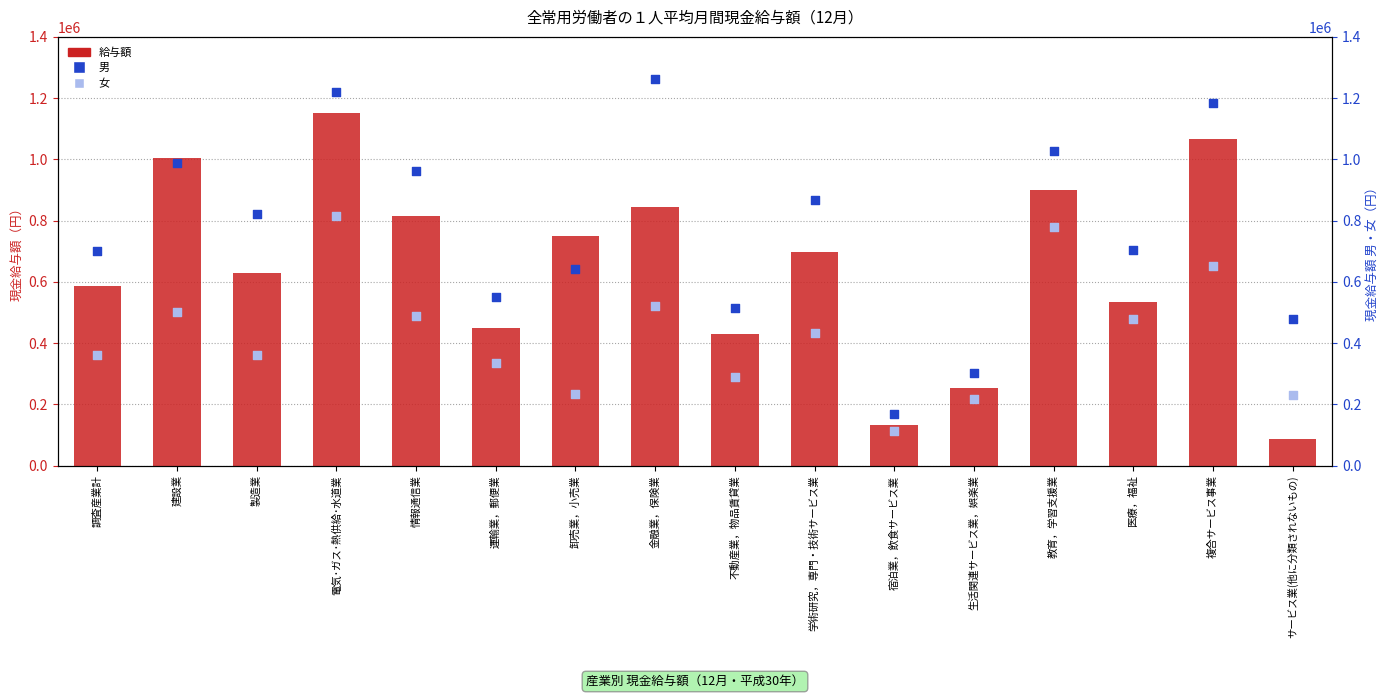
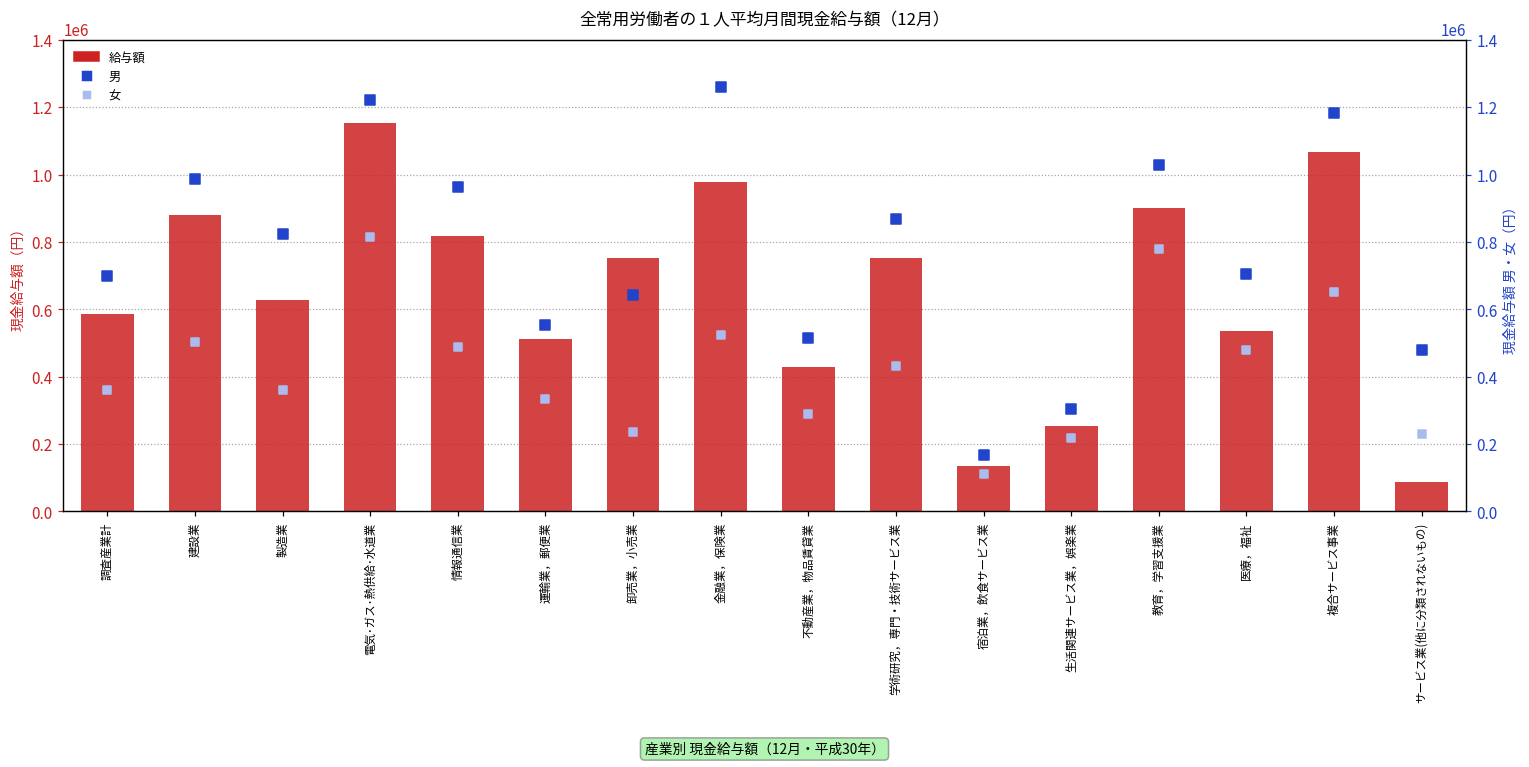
  {
    "給与額": {
      "調査産業計": 590000,
-     "建設業": 1000000,
+     "建設業": 880000,
      "製造業": 630000,
      "電気･ガス･熱供給･水道業": 1150000,
      "情報通信業": 820000,
-     "運輸業，郵便業": 450000,
+     "運輸業，郵便業": 510000,
      "卸売業，小売業": 750000,
-     "金融業，保険業": 840000,
+     "金融業，保険業": 980000,
      "不動産業，物品賃貸業": 430000,
-     "学術研究，専門・技術サービス業": 700000,
+     "学術研究，専門・技術サービス業": 750000,
      "宿泊業，飲食サービス業": 130000,
      "生活関連サービス業，娯楽業": 250000,
      "教育，学習支援業": 900000,
      "医療，福祉": 540000,
      "複合サービス事業": 1070000,
      "サービス業(他に分類されないもの)": 90000
    }
  }
